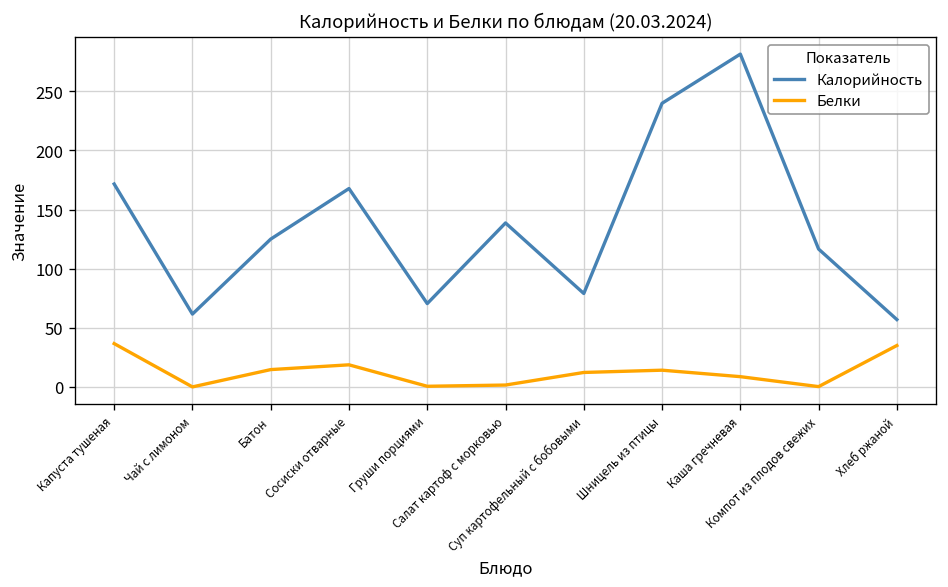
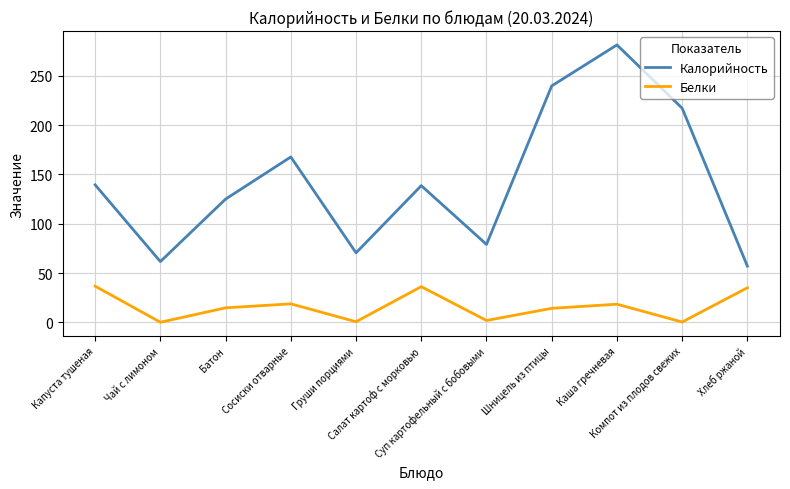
  {
    "Калорийность": {
-     "Капуста тушеная": 170,
+     "Капуста тушеная": 140,
      "Чай с лимоном": 60,
      "Батон": 130,
      "Сосиски отварные": 170,
      "Груши порциями": 70,
      "Салат картоф с морковью": 140,
      "Суп картофельный с бобовыми": 80,
      "Шницель из птицы": 240,
      "Каша гречневая": 280,
-     "Компот из плодов свежих": 120,
+     "Компот из плодов свежих": 220,
      "Хлеб ржаной": 60
    },
    "Белки": {
      "Капуста тушеная": 40,
      "Чай с лимоном": 0,
      "Батон": 10,
      "Сосиски отварные": 20,
      "Груши порциями": 0,
-     "Салат картоф с морковью": 0,
-     "Суп картофельный с бобовыми": 10,
+     "Салат картоф с морковью": 40,
+     "Суп картофельный с бобовыми": 0,
      "Шницель из птицы": 10,
-     "Каша гречневая": 10,
+     "Каша гречневая": 20,
      "Компот из плодов свежих": 0,
      "Хлеб ржаной": 40
    }
  }
